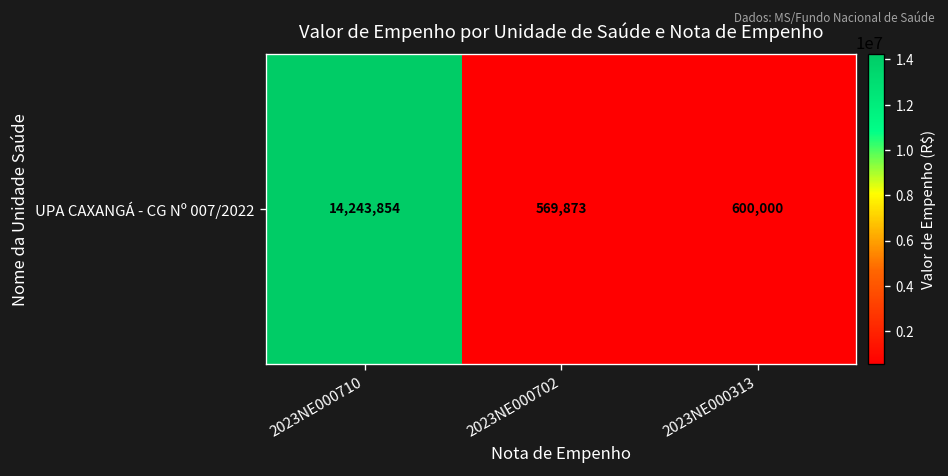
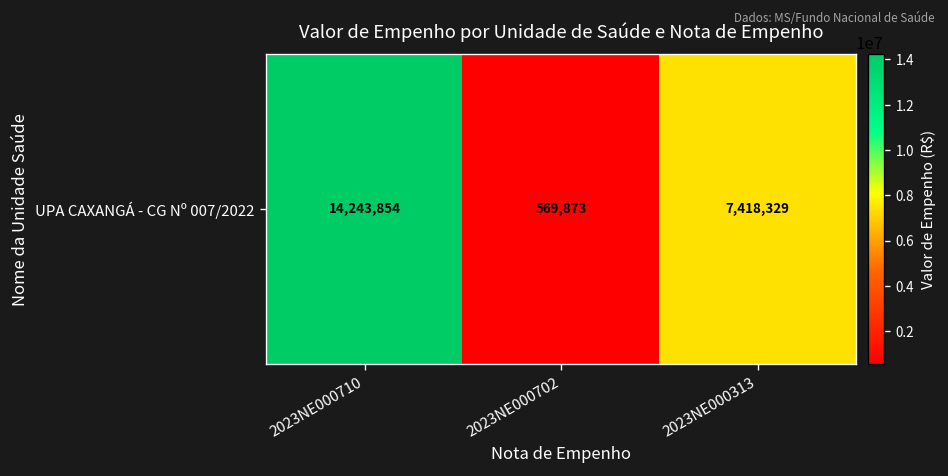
  {
    "UPA CAXANGÁ - CG Nº 007/2022": {
      "2023NE000710": "14,243,854",
      "2023NE000702": "569,873",
-     "2023NE000313": "600,000"
+     "2023NE000313": "7,418,329"
    }
  }
